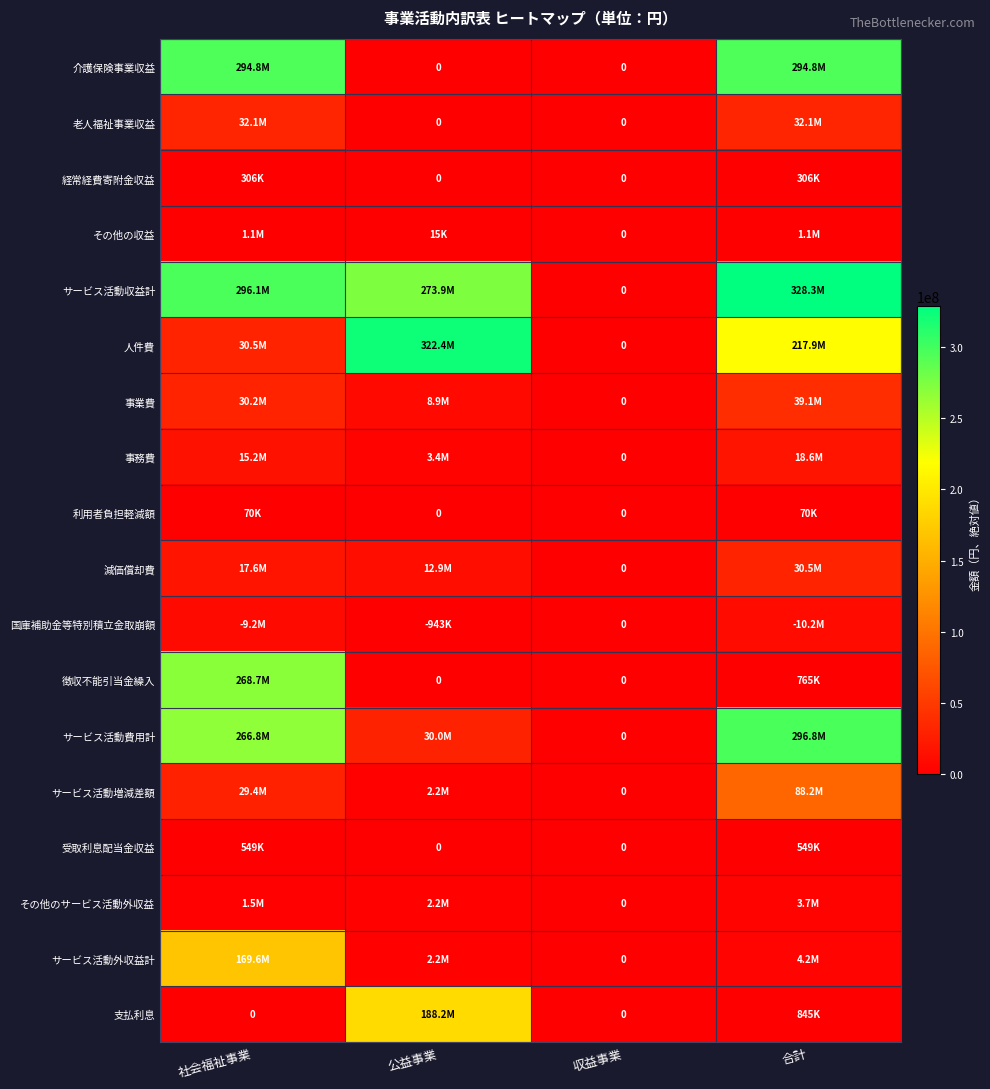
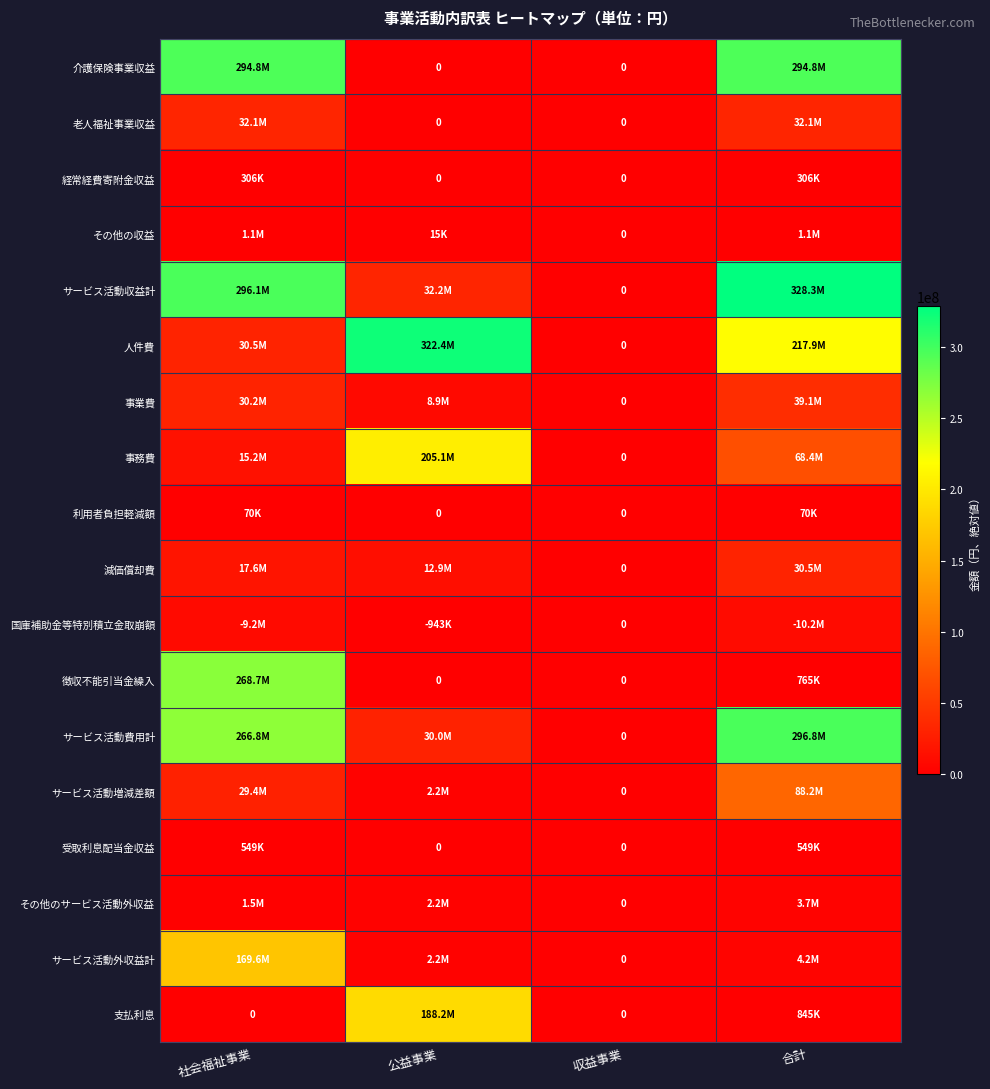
  {
    "介護保険事業収益": {
      "社会福祉事業": "294.8M",
      "公益事業": "0",
      "収益事業": "0",
      "合計": "294.8M"
    },
    "老人福祉事業収益": {
      "社会福祉事業": "32.1M",
      "公益事業": "0",
      "収益事業": "0",
      "合計": "32.1M"
    },
    "経常経費寄附金収益": {
      "社会福祉事業": "306K",
      "公益事業": "0",
      "収益事業": "0",
      "合計": "306K"
    },
    "その他の収益": {
      "社会福祉事業": "1.1M",
      "公益事業": "15K",
      "収益事業": "0",
      "合計": "1.1M"
    },
    "サービス活動収益計": {
      "社会福祉事業": "296.1M",
-     "公益事業": "273.9M",
+     "公益事業": "32.2M",
      "収益事業": "0",
      "合計": "328.3M"
    },
    "人件費": {
      "社会福祉事業": "30.5M",
      "公益事業": "322.4M",
      "収益事業": "0",
      "合計": "217.9M"
    },
    "事業費": {
      "社会福祉事業": "30.2M",
      "公益事業": "8.9M",
      "収益事業": "0",
      "合計": "39.1M"
    },
    "事務費": {
      "社会福祉事業": "15.2M",
-     "公益事業": "3.4M",
+     "公益事業": "205.1M",
      "収益事業": "0",
-     "合計": "18.6M"
+     "合計": "68.4M"
    },
    "利用者負担軽減額": {
      "社会福祉事業": "70K",
      "公益事業": "0",
      "収益事業": "0",
      "合計": "70K"
    },
    "減価償却費": {
      "社会福祉事業": "17.6M",
      "公益事業": "12.9M",
      "収益事業": "0",
      "合計": "30.5M"
    },
    "国庫補助金等特別積立金取崩額": {
      "社会福祉事業": "-9.2M",
      "公益事業": "-943K",
      "収益事業": "0",
      "合計": "-10.2M"
    },
    "徴収不能引当金繰入": {
      "社会福祉事業": "268.7M",
      "公益事業": "0",
      "収益事業": "0",
      "合計": "765K"
    },
    "サービス活動費用計": {
      "社会福祉事業": "266.8M",
      "公益事業": "30.0M",
      "収益事業": "0",
      "合計": "296.8M"
    },
    "サービス活動増減差額": {
      "社会福祉事業": "29.4M",
      "公益事業": "2.2M",
      "収益事業": "0",
      "合計": "88.2M"
    },
    "受取利息配当金収益": {
      "社会福祉事業": "549K",
      "公益事業": "0",
      "収益事業": "0",
      "合計": "549K"
    },
    "その他のサービス活動外収益": {
      "社会福祉事業": "1.5M",
      "公益事業": "2.2M",
      "収益事業": "0",
      "合計": "3.7M"
    },
    "サービス活動外収益計": {
      "社会福祉事業": "169.6M",
      "公益事業": "2.2M",
      "収益事業": "0",
      "合計": "4.2M"
    },
    "支払利息": {
      "社会福祉事業": "0",
      "公益事業": "188.2M",
      "収益事業": "0",
      "合計": "845K"
    }
  }
